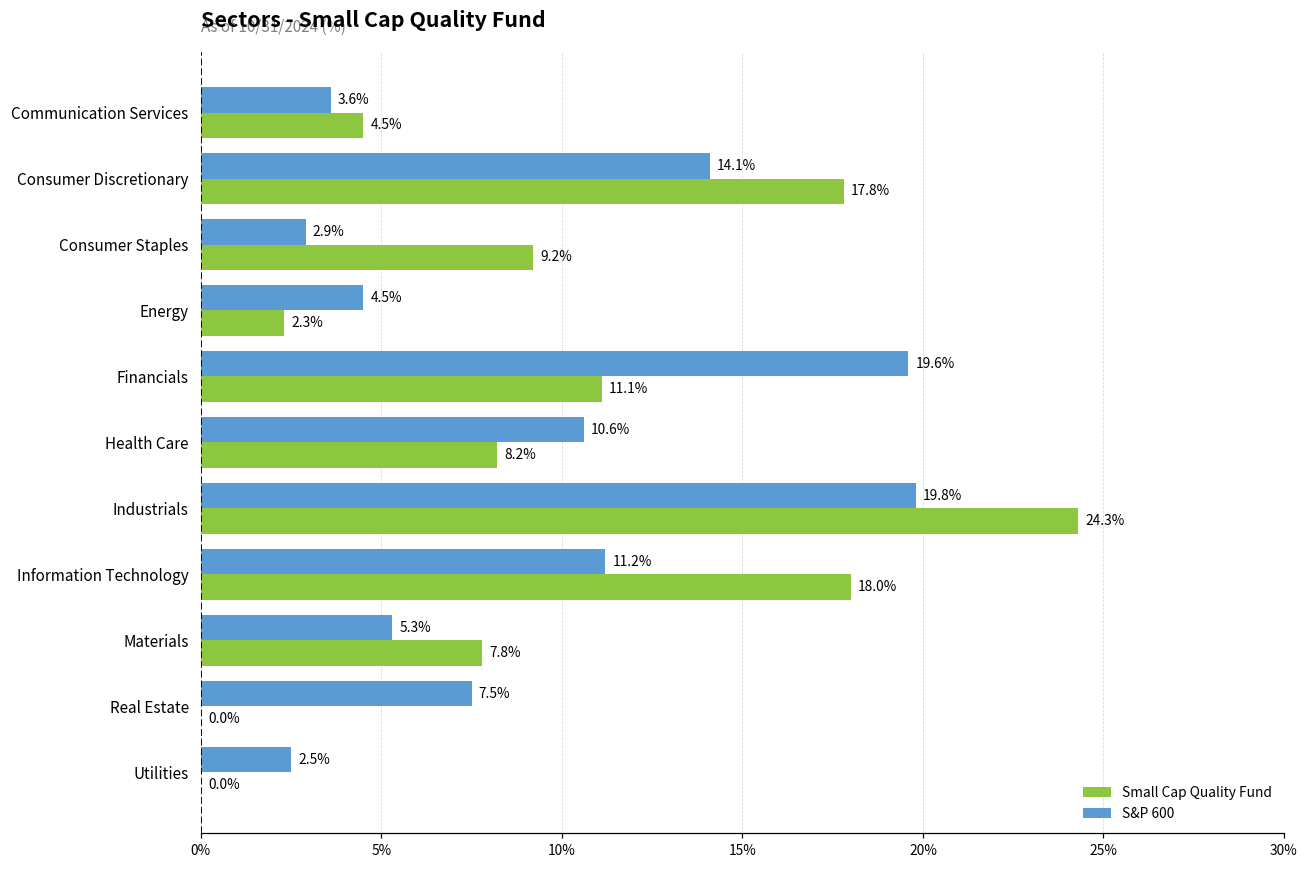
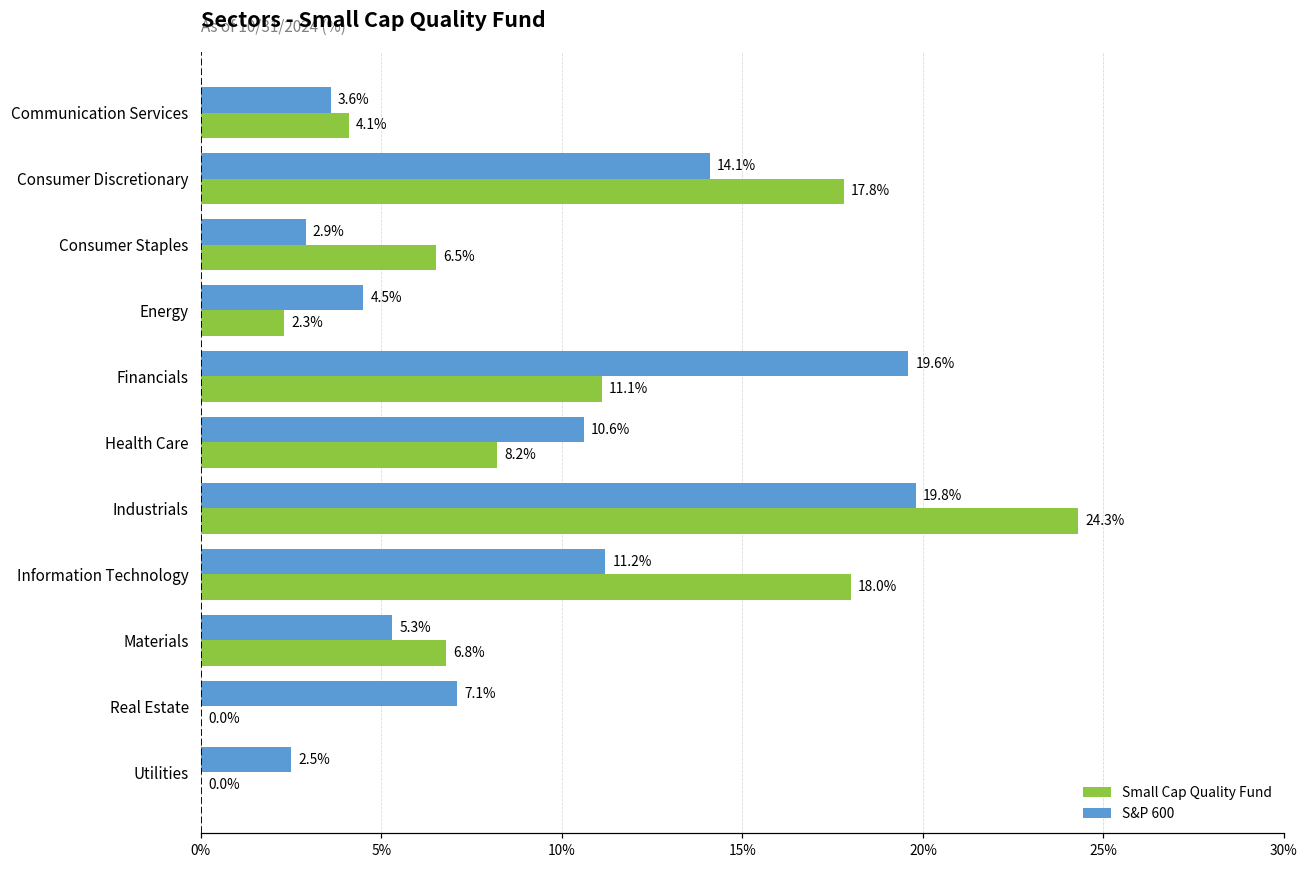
  {
    "Small Cap Quality Fund": {
-     "Communication Services": "4.5%",
+     "Communication Services": "4.1%",
      "Consumer Discretionary": "17.8%",
-     "Consumer Staples": "9.2%",
+     "Consumer Staples": "6.5%",
      "Energy": "2.3%",
      "Financials": "11.1%",
      "Health Care": "8.2%",
      "Industrials": "24.3%",
      "Information Technology": "18.0%",
-     "Materials": "7.8%",
+     "Materials": "6.8%",
      "Real Estate": "0.0%",
      "Utilities": "0.0%"
    },
    "S&P 600": {
      "Communication Services": "3.6%",
      "Consumer Discretionary": "14.1%",
      "Consumer Staples": "2.9%",
      "Energy": "4.5%",
      "Financials": "19.6%",
      "Health Care": "10.6%",
      "Industrials": "19.8%",
      "Information Technology": "11.2%",
      "Materials": "5.3%",
-     "Real Estate": "7.5%",
+     "Real Estate": "7.1%",
      "Utilities": "2.5%"
    }
  }
